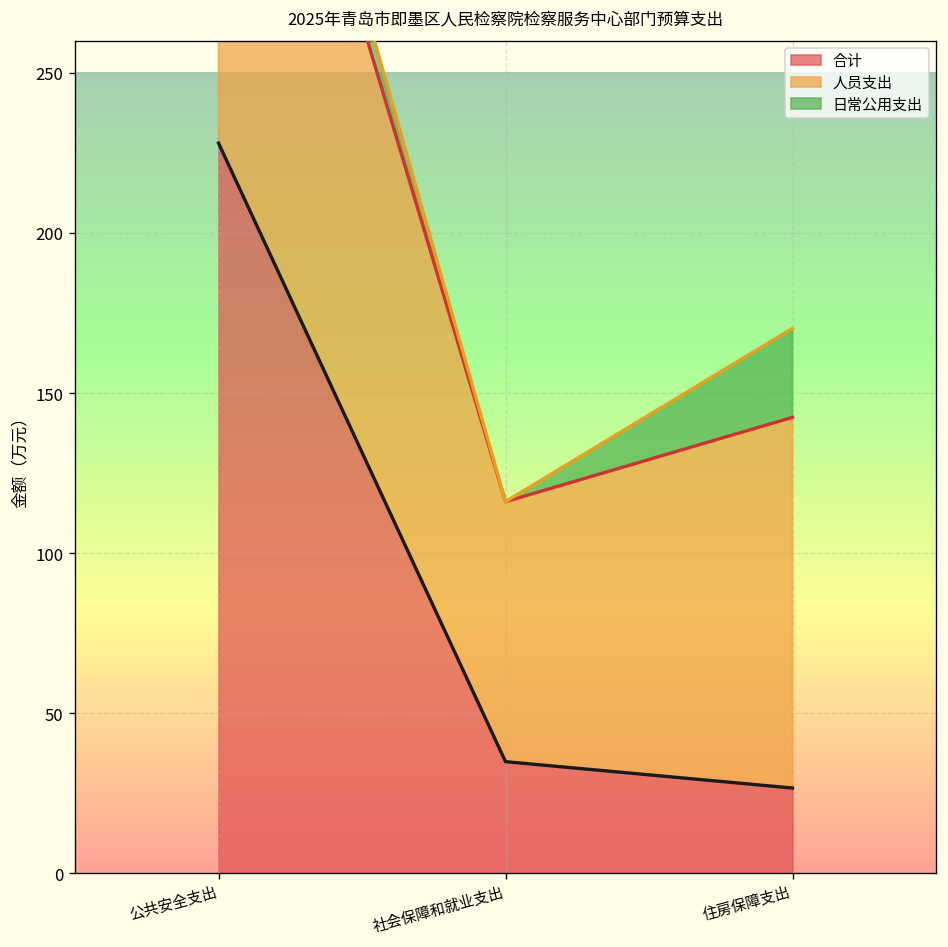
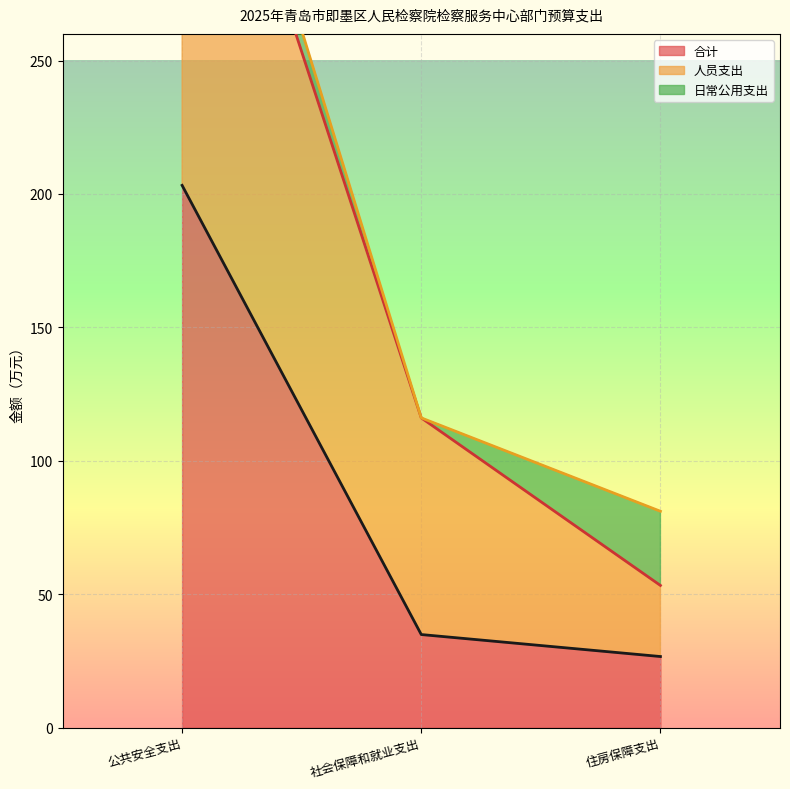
  {
    "合计": {
-     "公共安全支出": 228,
+     "公共安全支出": 203,
      "社会保障和就业支出": 35,
      "住房保障支出": 27
    },
    "人员支出": {
-     "住房保障支出": 116
+     "住房保障支出": 27
    },
    "日常公用支出": {
      "住房保障支出": 28
    }
  }
